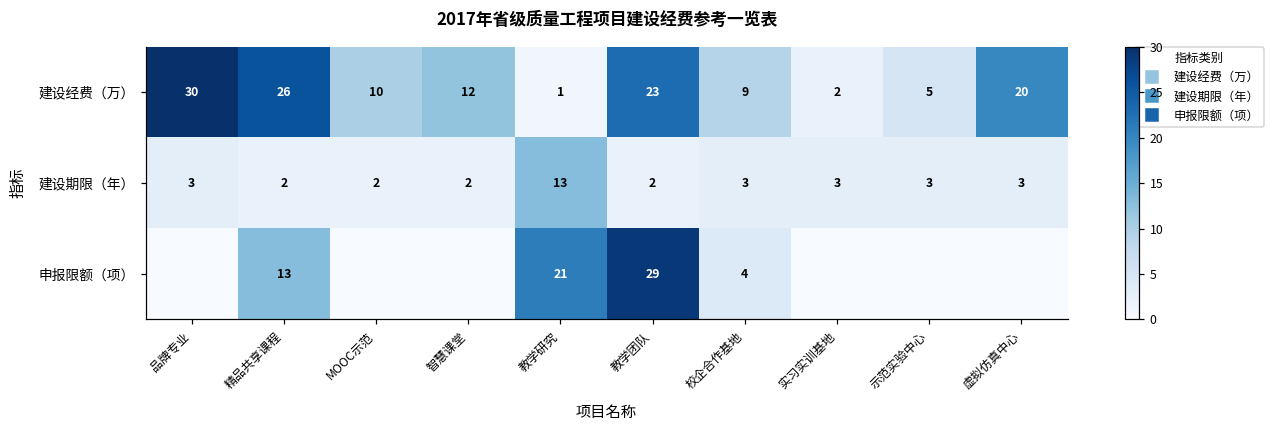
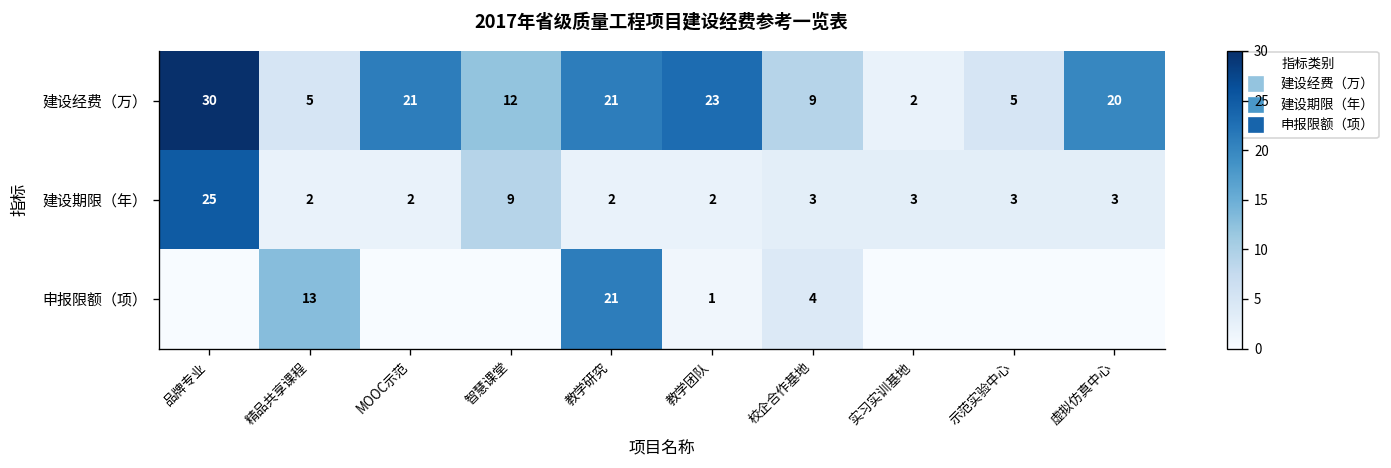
  {
    "建设经费（万）": {
      "品牌专业": 30,
-     "精品共享课程": 26,
-     "MOOC示范": 10,
+     "精品共享课程": 5,
+     "MOOC示范": 21,
      "智慧课堂": 12,
-     "教学研究": 1,
+     "教学研究": 21,
      "教学团队": 23,
      "校企合作基地": 9,
      "实习实训基地": 2,
      "示范实验中心": 5,
      "虚拟仿真中心": 20
    },
    "建设期限（年）": {
-     "品牌专业": 3,
+     "品牌专业": 25,
      "精品共享课程": 2,
      "MOOC示范": 2,
-     "智慧课堂": 2,
-     "教学研究": 13,
+     "智慧课堂": 9,
+     "教学研究": 2,
      "教学团队": 2,
      "校企合作基地": 3,
      "实习实训基地": 3,
      "示范实验中心": 3,
      "虚拟仿真中心": 3
    },
    "申报限额（项）": {
      "精品共享课程": 13,
      "教学研究": 21,
-     "教学团队": 29,
+     "教学团队": 1,
      "校企合作基地": 4
    }
  }
